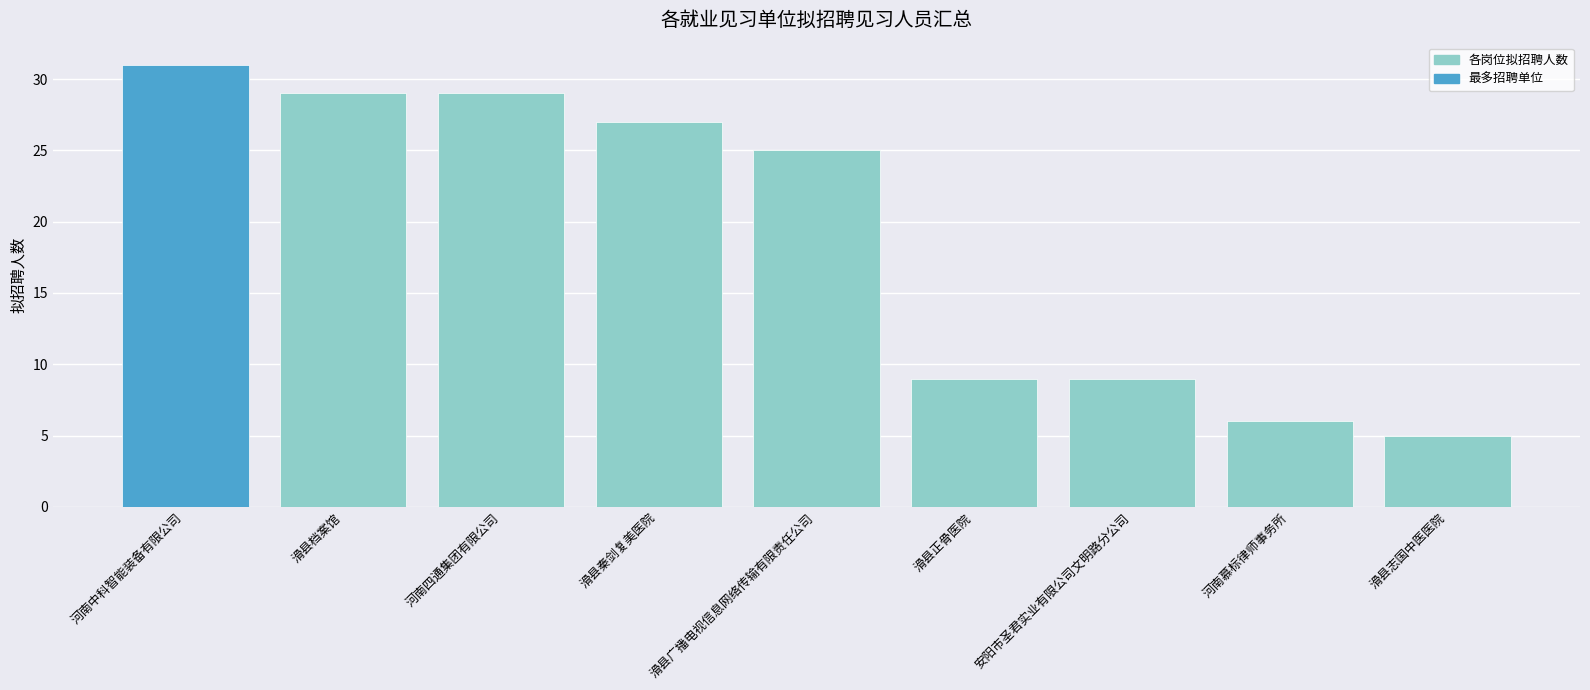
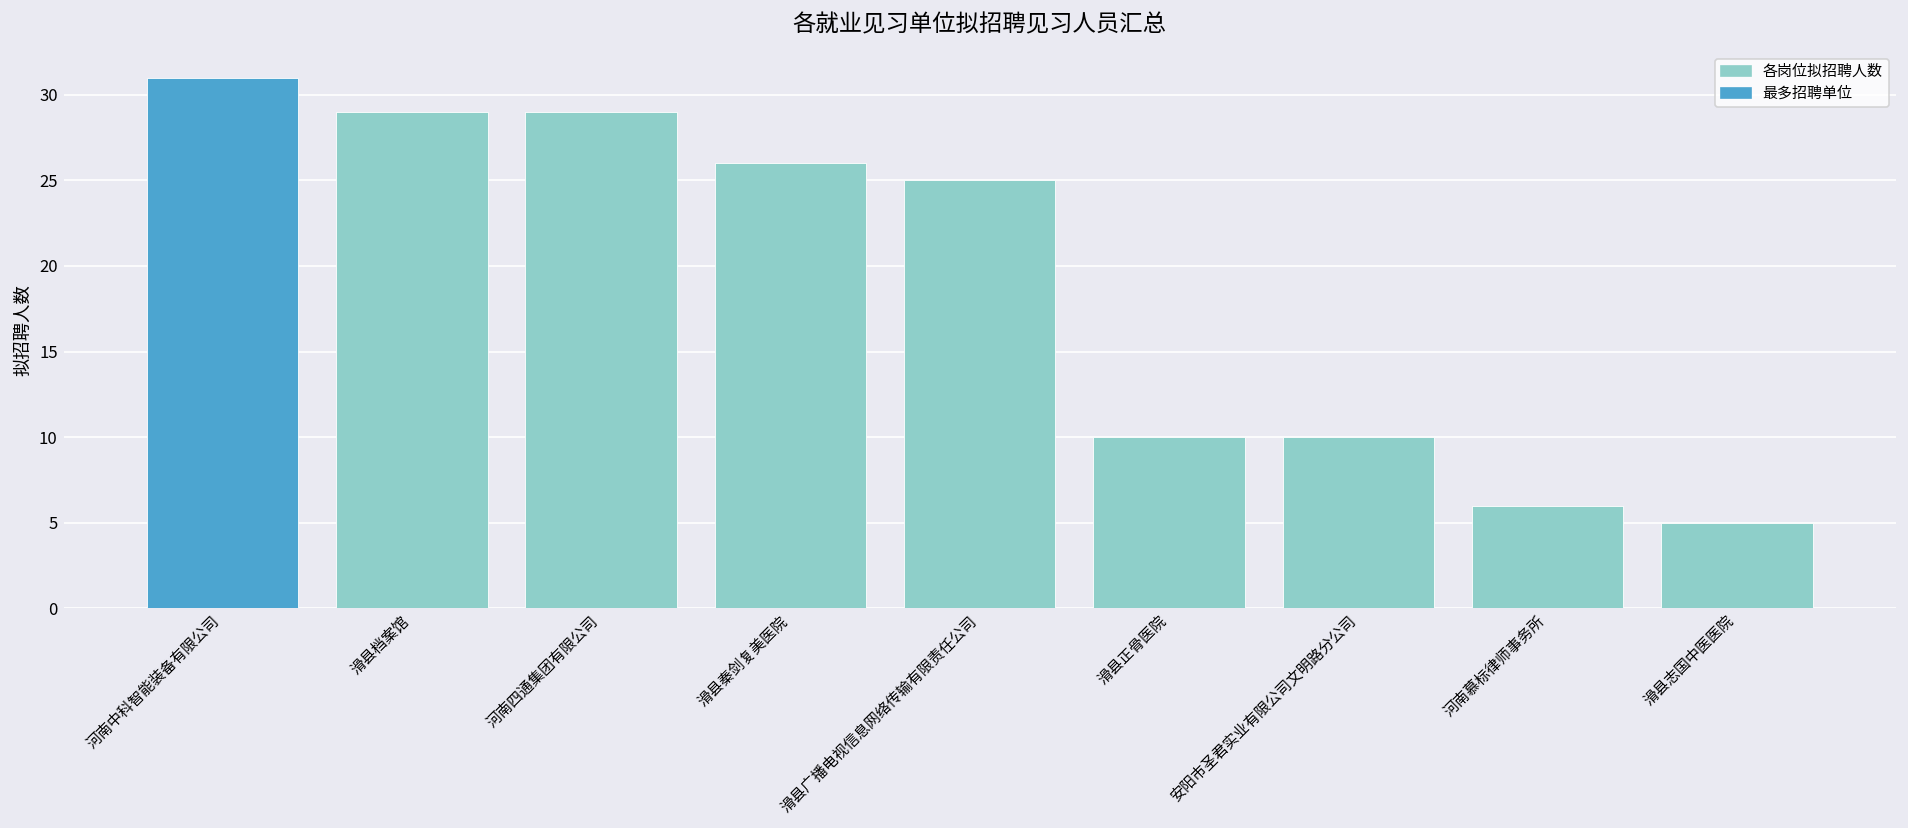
  {
    "河南中科智能装备有限公司": 31,
    "滑县档案馆": 29,
    "河南四通集团有限公司": 29,
-   "滑县秦剑复美医院": 27,
+   "滑县秦剑复美医院": 26,
    "滑县广播电视信息网络传输有限责任公司": 25,
-   "滑县正骨医院": 9,
-   "安阳市圣君实业有限公司文明路分公司": 9,
+   "滑县正骨医院": 10,
+   "安阳市圣君实业有限公司文明路分公司": 10,
    "河南慕标律师事务所": 6,
    "滑县志国中医医院": 5
  }
